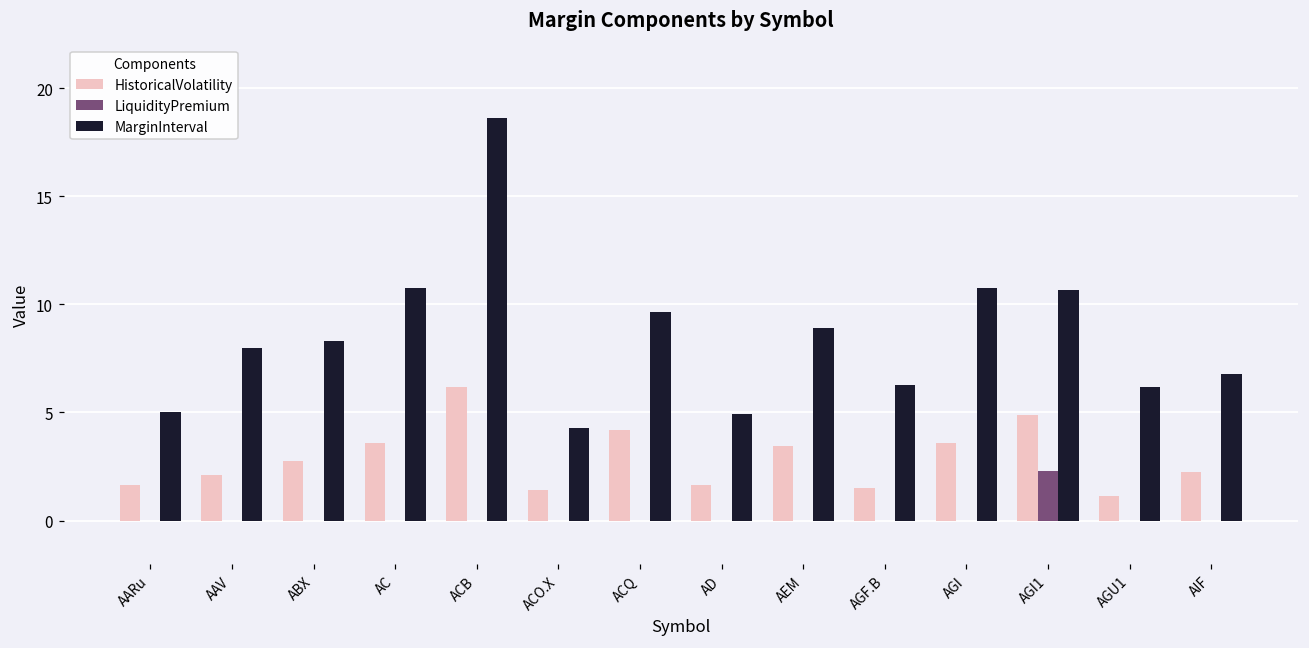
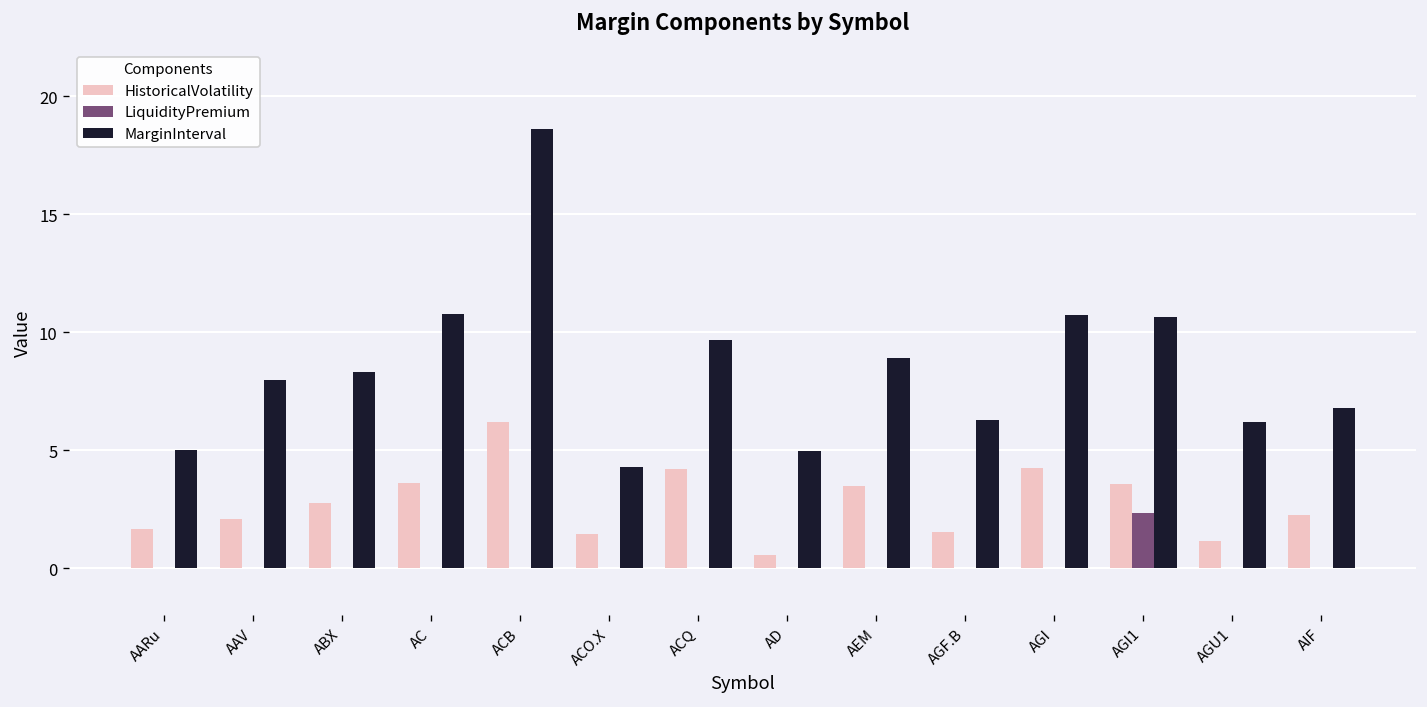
  {
    "HistoricalVolatility": {
      "AARu": 1.7,
      "AAV": 2.1,
      "ABX": 2.8,
      "AC": 3.6,
      "ACB": 6.2,
      "ACO.X": 1.4,
      "ACQ": 4.2,
-     "AD": 1.6,
+     "AD": 0.5,
      "AEM": 3.5,
      "AGF.B": 1.5,
-     "AGI": 3.6,
-     "AGI1": 4.9,
+     "AGI": 4.2,
+     "AGI1": 3.5,
      "AGU1": 1.1,
      "AIF": 2.3
    },
    "LiquidityPremium": {
      "AARu": 0.0,
      "AAV": 0.0,
      "ABX": 0.0,
      "AC": 0.0,
      "ACB": 0.0,
      "ACO.X": 0.0,
      "ACQ": 0.0,
      "AD": 0.0,
      "AEM": 0.0,
      "AGF.B": 0.0,
      "AGI": 0.0,
      "AGI1": 2.3,
      "AGU1": 0.0,
      "AIF": 0.0
    },
    "MarginInterval": {
      "AARu": 5.0,
      "AAV": 8.0,
      "ABX": 8.3,
      "AC": 10.8,
      "ACB": 18.6,
      "ACO.X": 4.3,
      "ACQ": 9.7,
      "AD": 4.9,
      "AEM": 8.9,
      "AGF.B": 6.3,
      "AGI": 10.7,
      "AGI1": 10.6,
      "AGU1": 6.2,
      "AIF": 6.8
    }
  }
